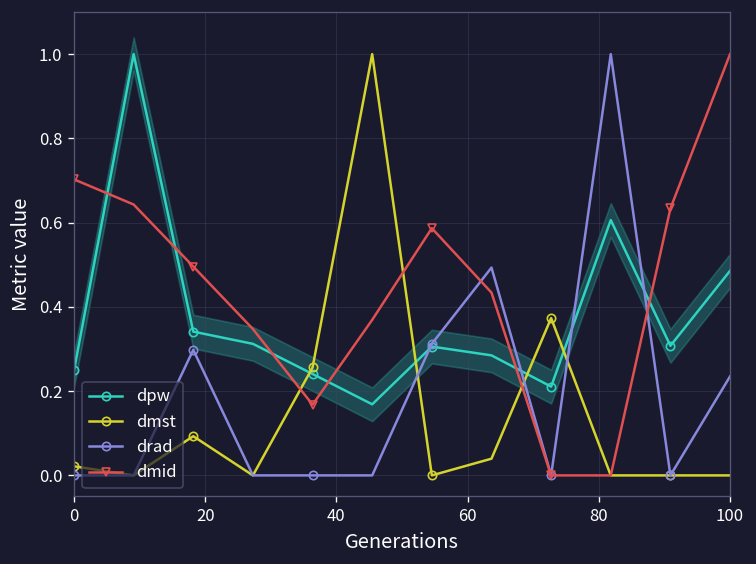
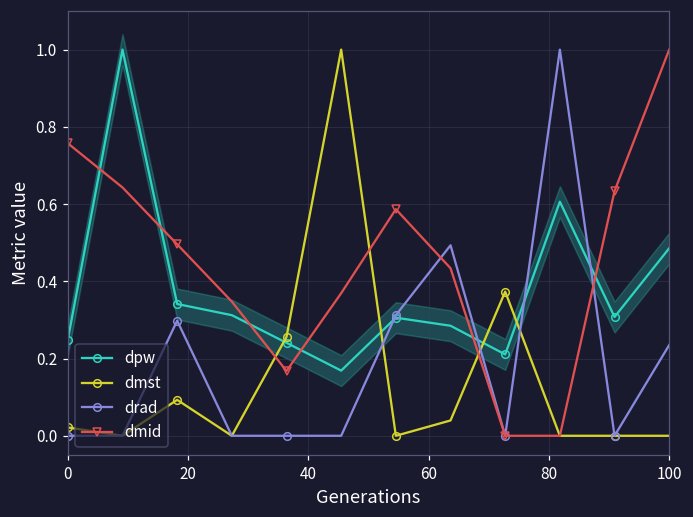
  {
    "dmst": {
      "0": 0.02,
      "100": 0.00
    },
    "drad": {
      "0": 0.00,
      "100": 0.24
    },
    "dmid": {
-     "0": 0.70,
+     "0": 0.76,
      "100": 1.00
    }
  }
